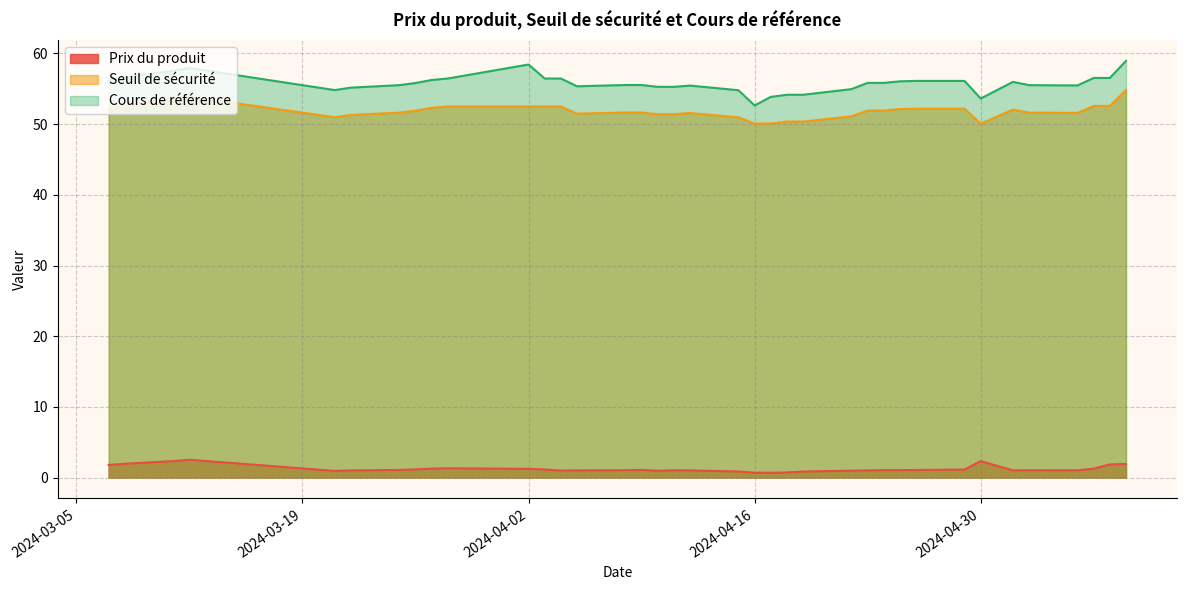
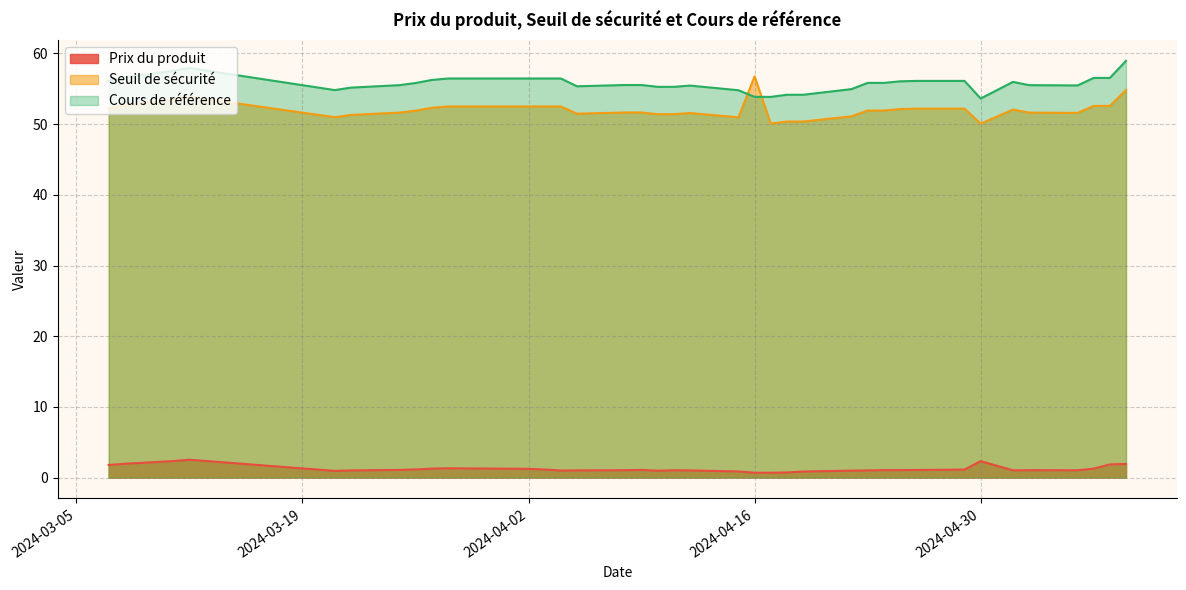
  {
    "Prix du produit": {
      "2024-04-02": 1,
      "2024-04-16": 1,
      "2024-04-30": 2
    },
    "Seuil de sécurité": {
      "2024-04-02": 53,
-     "2024-04-16": 50,
+     "2024-04-16": 57,
      "2024-04-30": 50
    },
    "Cours de référence": {
-     "2024-04-02": 58,
-     "2024-04-16": 53,
+     "2024-04-02": 56,
+     "2024-04-16": 54,
      "2024-04-30": 54
    }
  }
